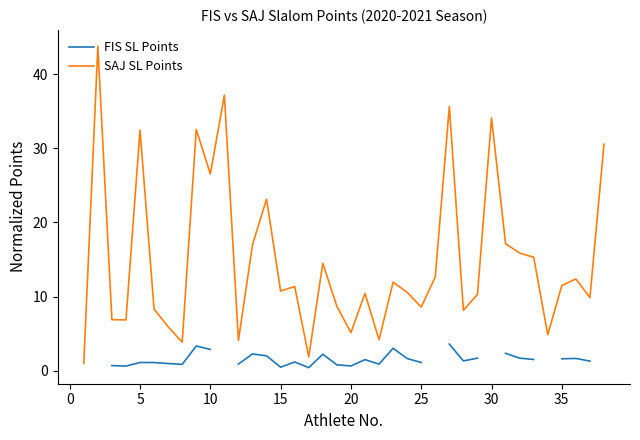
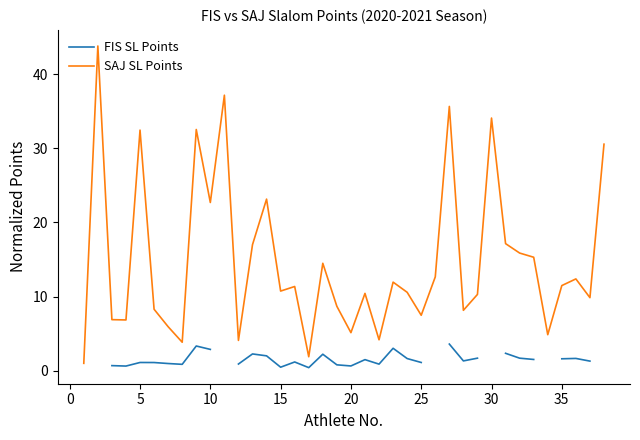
  {
    "FIS SL Points": {
      "5": 1,
      "10": 3,
      "15": 0,
      "20": 1,
      "25": 1,
      "35": 2
    },
    "SAJ SL Points": {
      "5": 32,
-     "10": 27,
+     "10": 23,
      "15": 11,
      "20": 5,
-     "25": 9,
+     "25": 7,
      "30": 34,
      "35": 11
    }
  }
